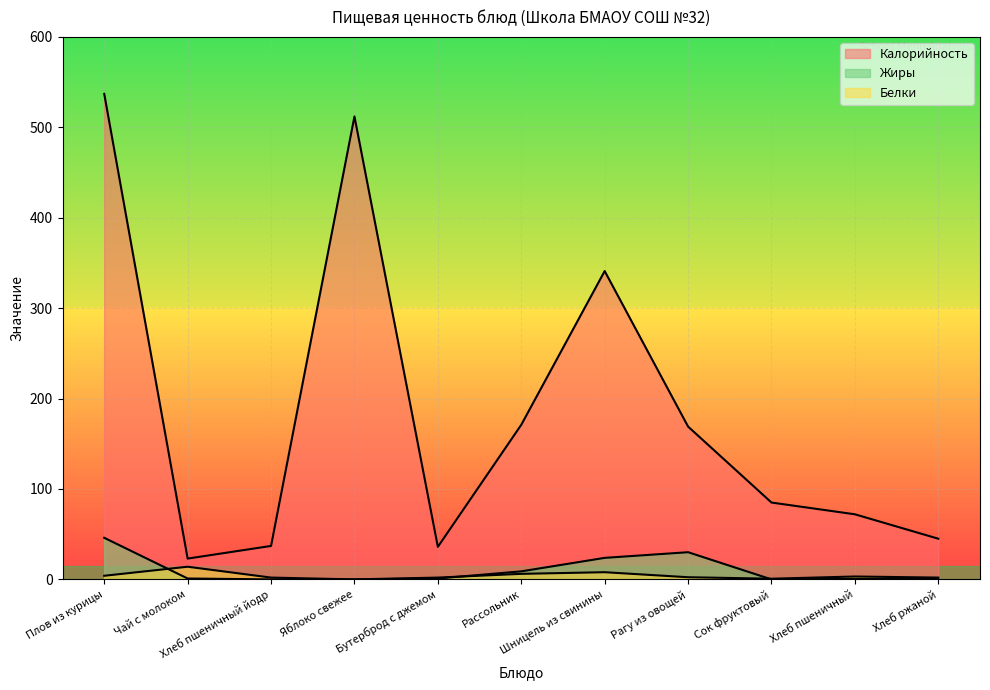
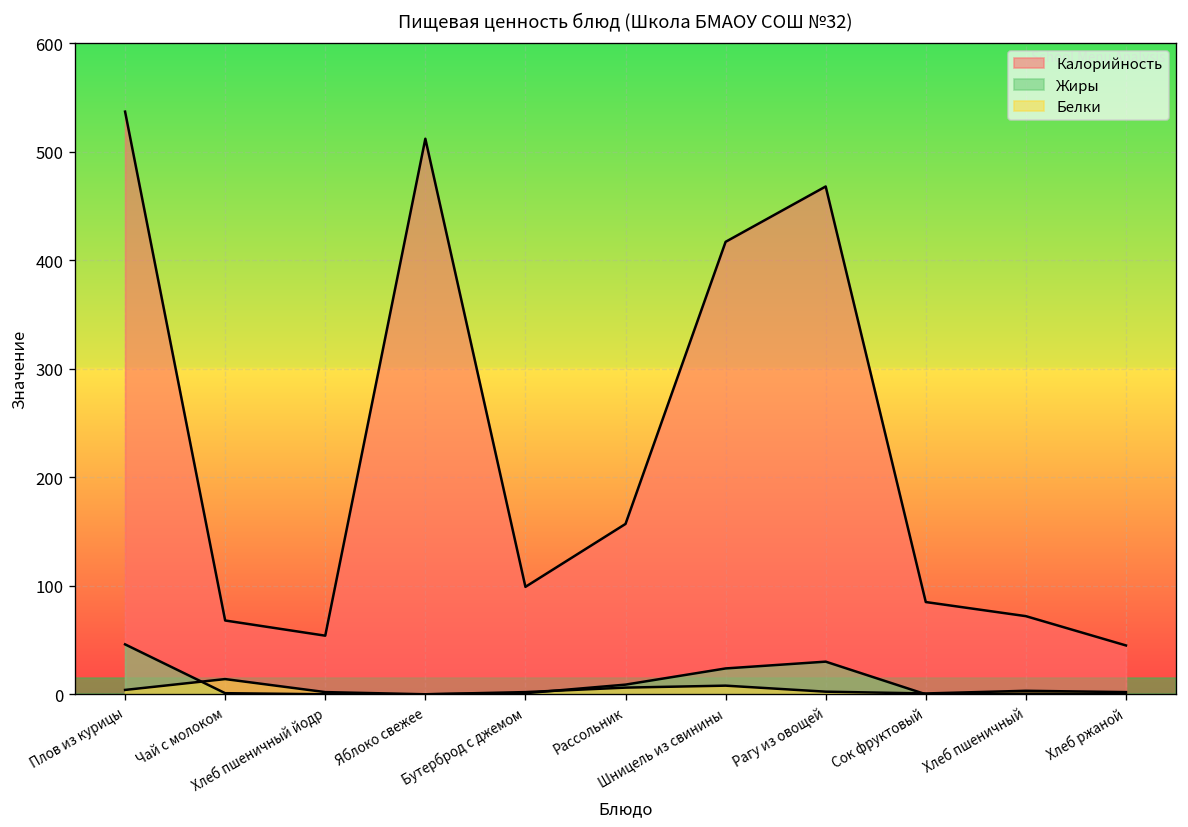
  {
    "Калорийность": {
      "Плов из курицы": 540,
-     "Чай с молоком": 20,
-     "Хлеб пшеничный йодр": 40,
+     "Чай с молоком": 70,
+     "Хлеб пшеничный йодр": 50,
      "Яблоко свежее": 510,
-     "Бутерброд с джемом": 40,
-     "Рассольник": 170,
-     "Шницель из свинины": 340,
-     "Рагу из овощей": 170,
+     "Бутерброд с джемом": 100,
+     "Рассольник": 160,
+     "Шницель из свинины": 420,
+     "Рагу из овощей": 470,
      "Сок фруктовый": 90,
      "Хлеб пшеничный": 70,
      "Хлеб ржаной": 50
    },
    "Жиры": {
      "Плов из курицы": 50,
      "Шницель из свинины": 20,
      "Рагу из овощей": 30
    }
  }
